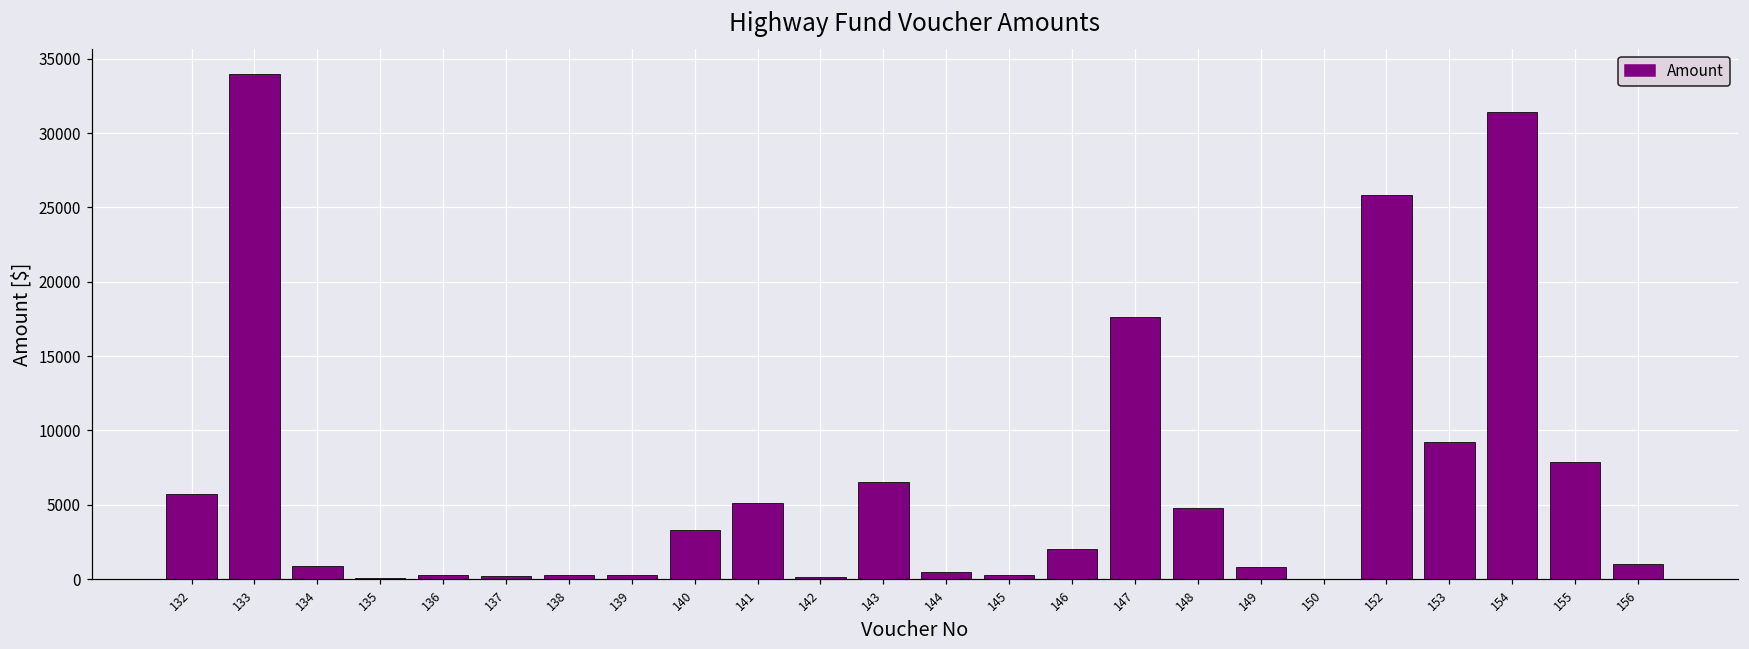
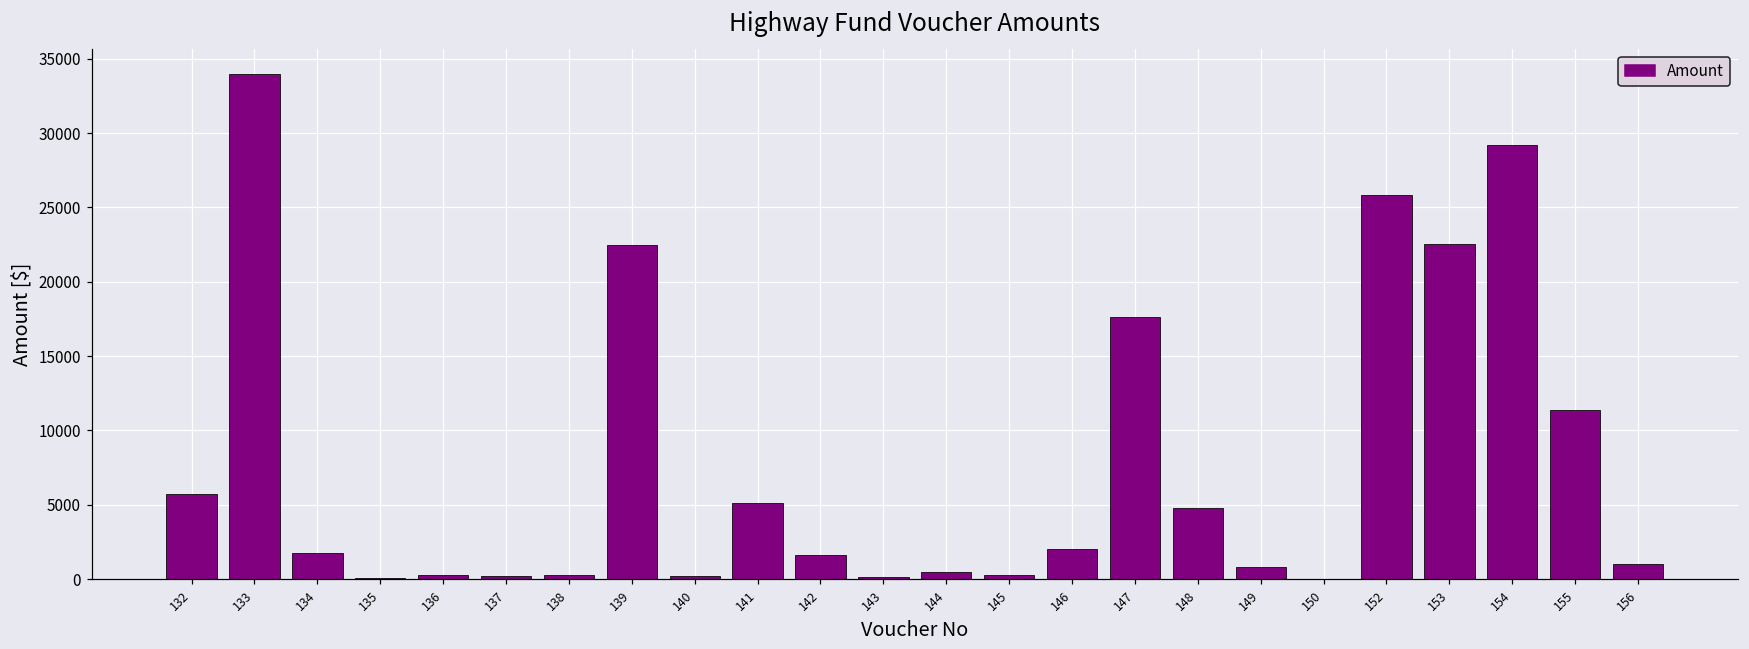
  {
    "132": 5700,
    "133": 33900,
-   "134": 900,
+   "134": 1800,
    "136": 300,
    "138": 300,
-   "139": 300,
-   "140": 3300,
+   "139": 22500,
+   "140": 200,
    "141": 5100,
-   "142": 100,
-   "143": 6600,
+   "142": 1700,
+   "143": 100,
    "144": 500,
    "145": 300,
    "146": 2000,
    "147": 17600,
    "148": 4800,
    "149": 800,
    "152": 25800,
-   "153": 9200,
-   "154": 31400,
-   "155": 7900,
+   "153": 22500,
+   "154": 29200,
+   "155": 11400,
    "156": 1000
  }
